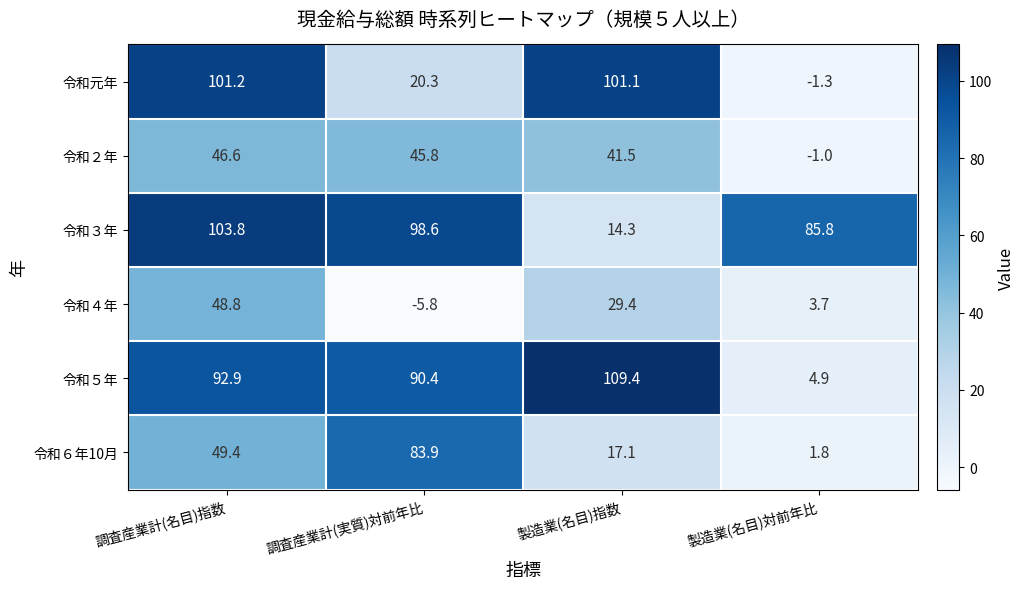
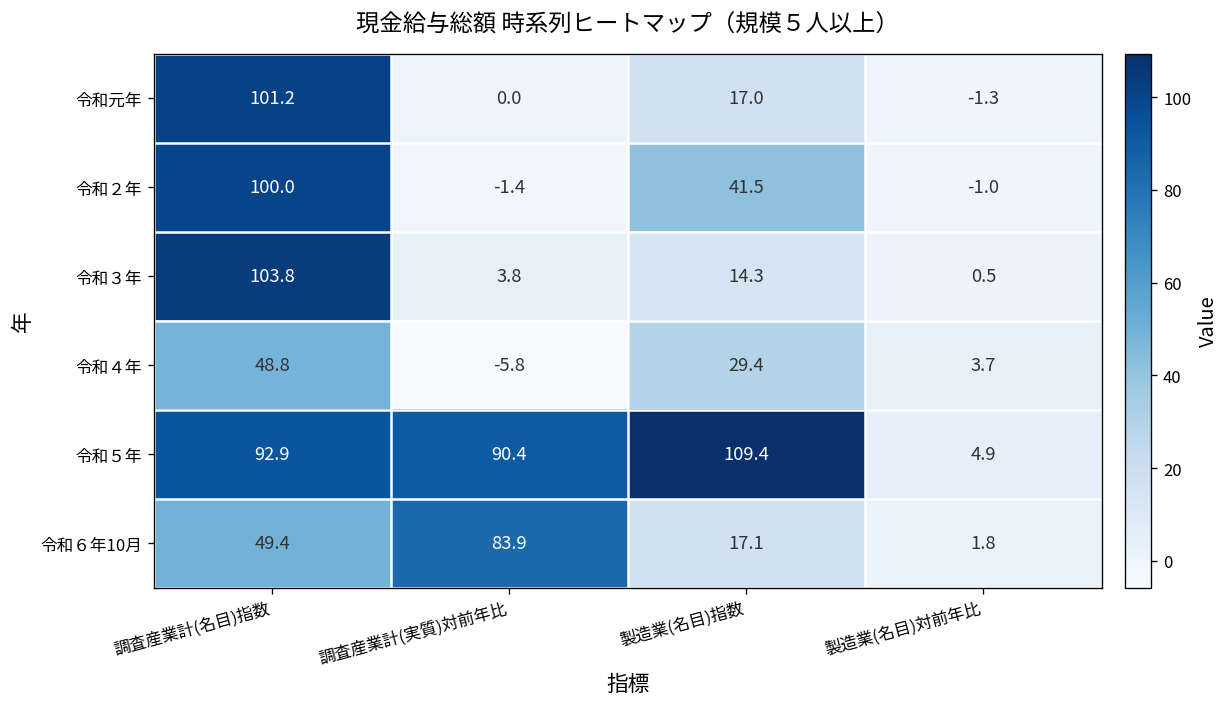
  {
    "令和元年": {
      "調査産業計(名目)指数": 101.2,
-     "調査産業計(実質)対前年比": 20.3,
-     "製造業(名目)指数": 101.1,
+     "調査産業計(実質)対前年比": 0.0,
+     "製造業(名目)指数": 17.0,
      "製造業(名目)対前年比": -1.3
    },
    "令和２年": {
-     "調査産業計(名目)指数": 46.6,
-     "調査産業計(実質)対前年比": 45.8,
+     "調査産業計(名目)指数": 100.0,
+     "調査産業計(実質)対前年比": -1.4,
      "製造業(名目)指数": 41.5,
      "製造業(名目)対前年比": -1.0
    },
    "令和３年": {
      "調査産業計(名目)指数": 103.8,
-     "調査産業計(実質)対前年比": 98.6,
+     "調査産業計(実質)対前年比": 3.8,
      "製造業(名目)指数": 14.3,
-     "製造業(名目)対前年比": 85.8
+     "製造業(名目)対前年比": 0.5
    },
    "令和４年": {
      "調査産業計(名目)指数": 48.8,
      "調査産業計(実質)対前年比": -5.8,
      "製造業(名目)指数": 29.4,
      "製造業(名目)対前年比": 3.7
    },
    "令和５年": {
      "調査産業計(名目)指数": 92.9,
      "調査産業計(実質)対前年比": 90.4,
      "製造業(名目)指数": 109.4,
      "製造業(名目)対前年比": 4.9
    },
    "令和６年10月": {
      "調査産業計(名目)指数": 49.4,
      "調査産業計(実質)対前年比": 83.9,
      "製造業(名目)指数": 17.1,
      "製造業(名目)対前年比": 1.8
    }
  }
